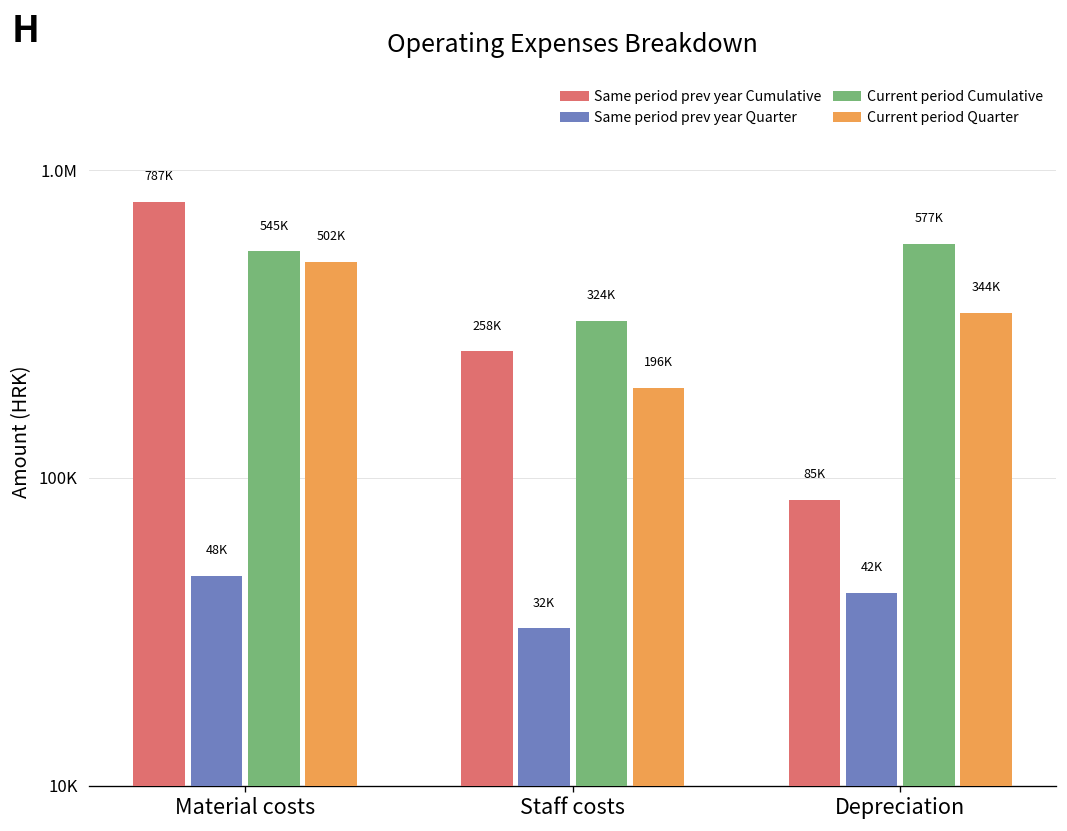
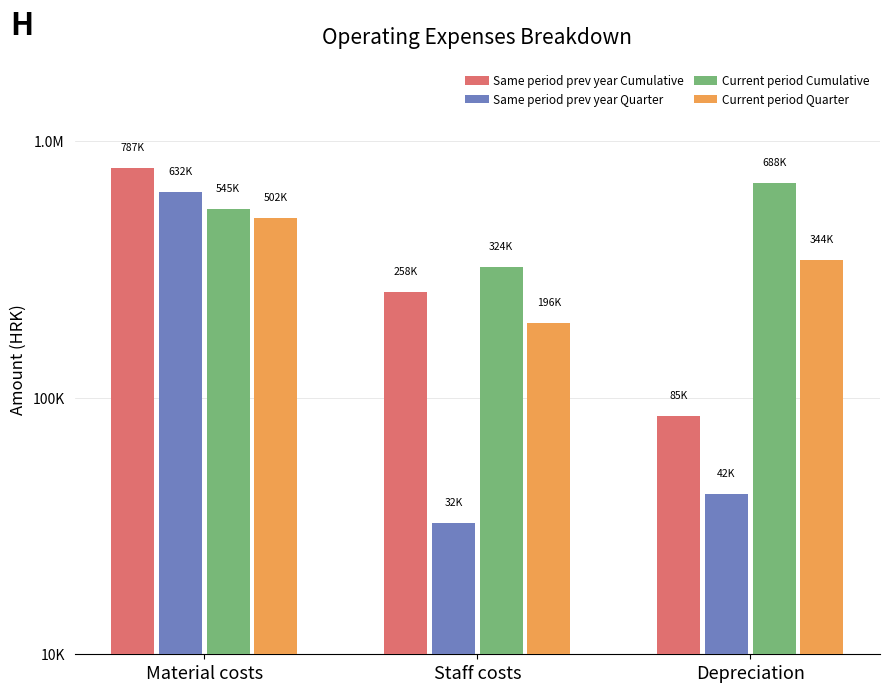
  {
    "Same period prev year Quarter": {
-     "Material costs": "48K",
+     "Material costs": "632K",
      "Staff costs": "32K",
      "Depreciation": "42K"
    },
    "Current period Cumulative": {
      "Material costs": "545K",
      "Staff costs": "324K",
-     "Depreciation": "577K"
+     "Depreciation": "688K"
    }
  }
